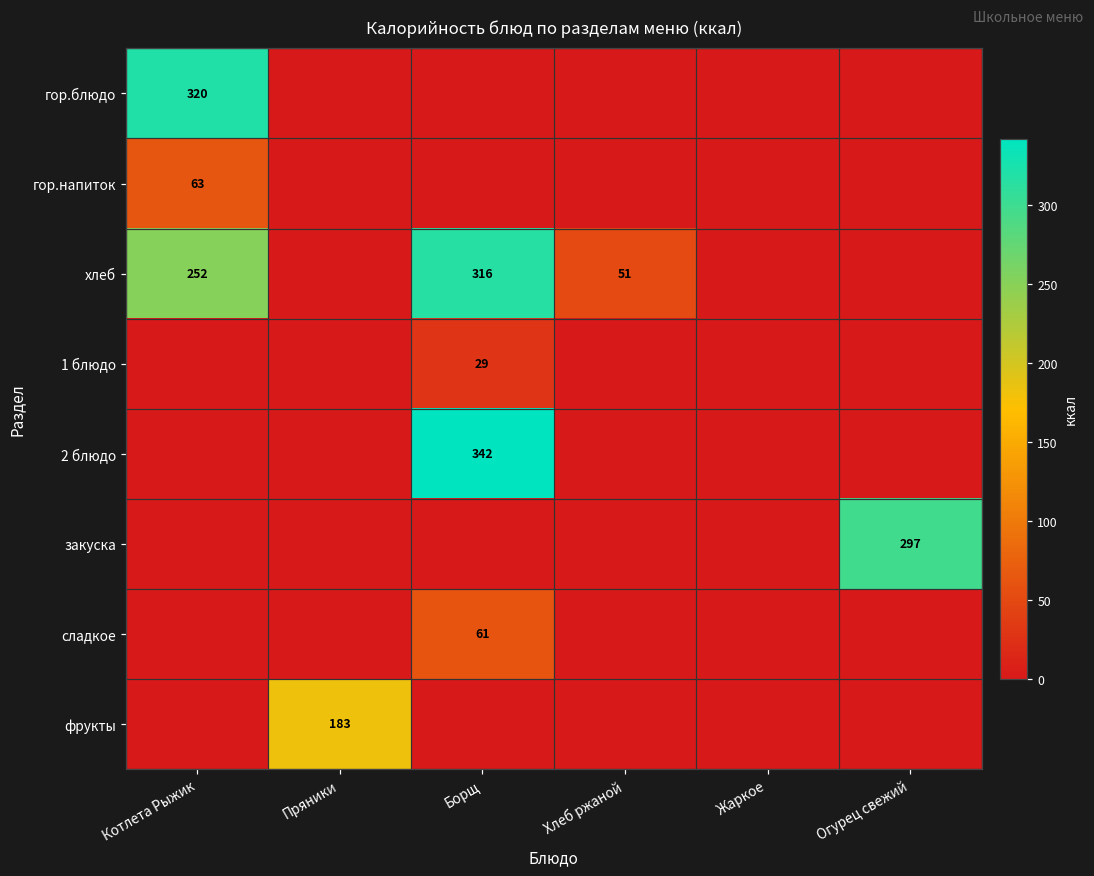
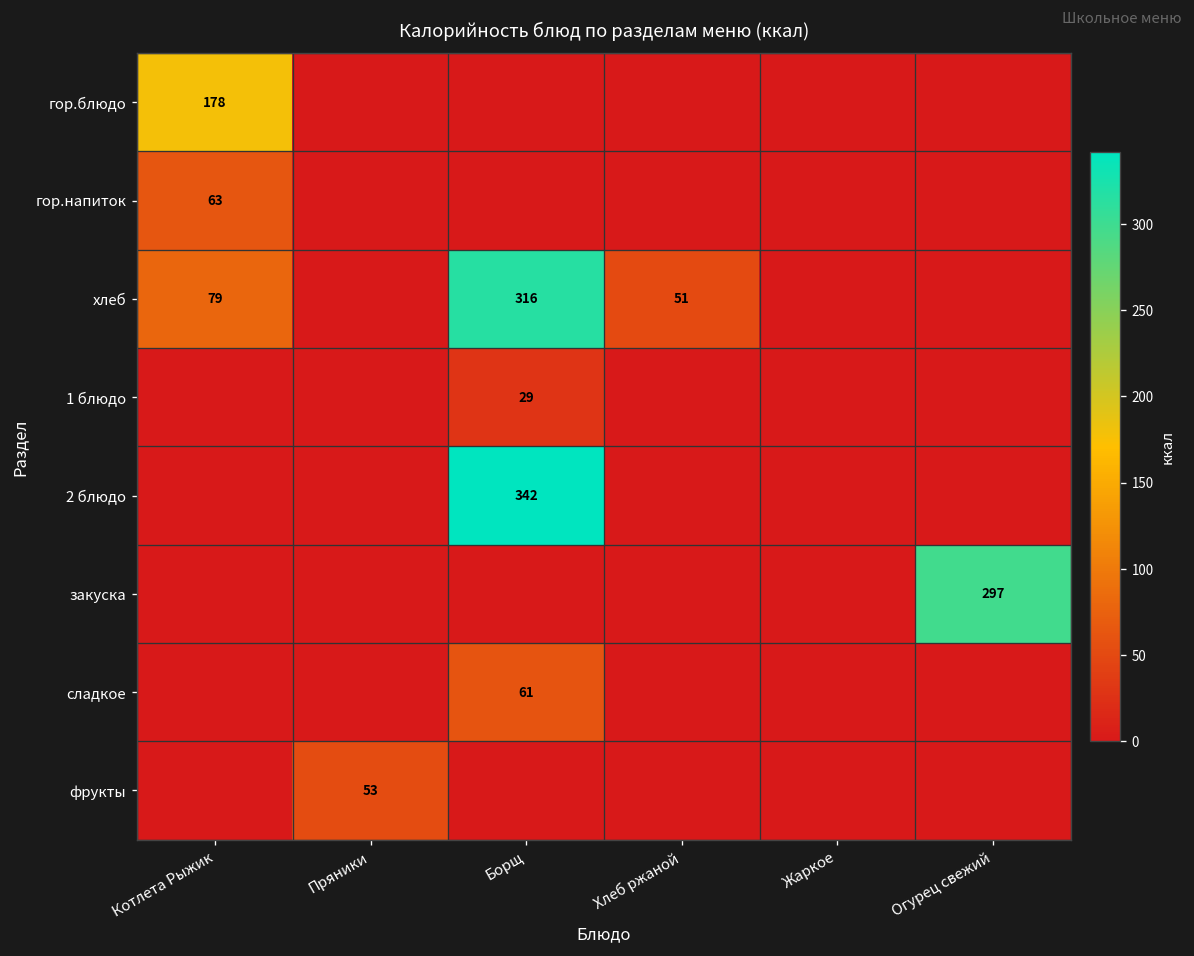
  {
    "гор.блюдо": {
-     "Котлета Рыжик": 320
+     "Котлета Рыжик": 178
    },
    "гор.напиток": {
      "Котлета Рыжик": 63
    },
    "хлеб": {
-     "Котлета Рыжик": 252,
+     "Котлета Рыжик": 79,
      "Борщ": 316,
      "Хлеб ржаной": 51
    },
    "1 блюдо": {
      "Борщ": 29
    },
    "2 блюдо": {
      "Борщ": 342
    },
    "закуска": {
      "Огурец свежий": 297
    },
    "сладкое": {
      "Борщ": 61
    },
    "фрукты": {
-     "Пряники": 183
+     "Пряники": 53
    }
  }
